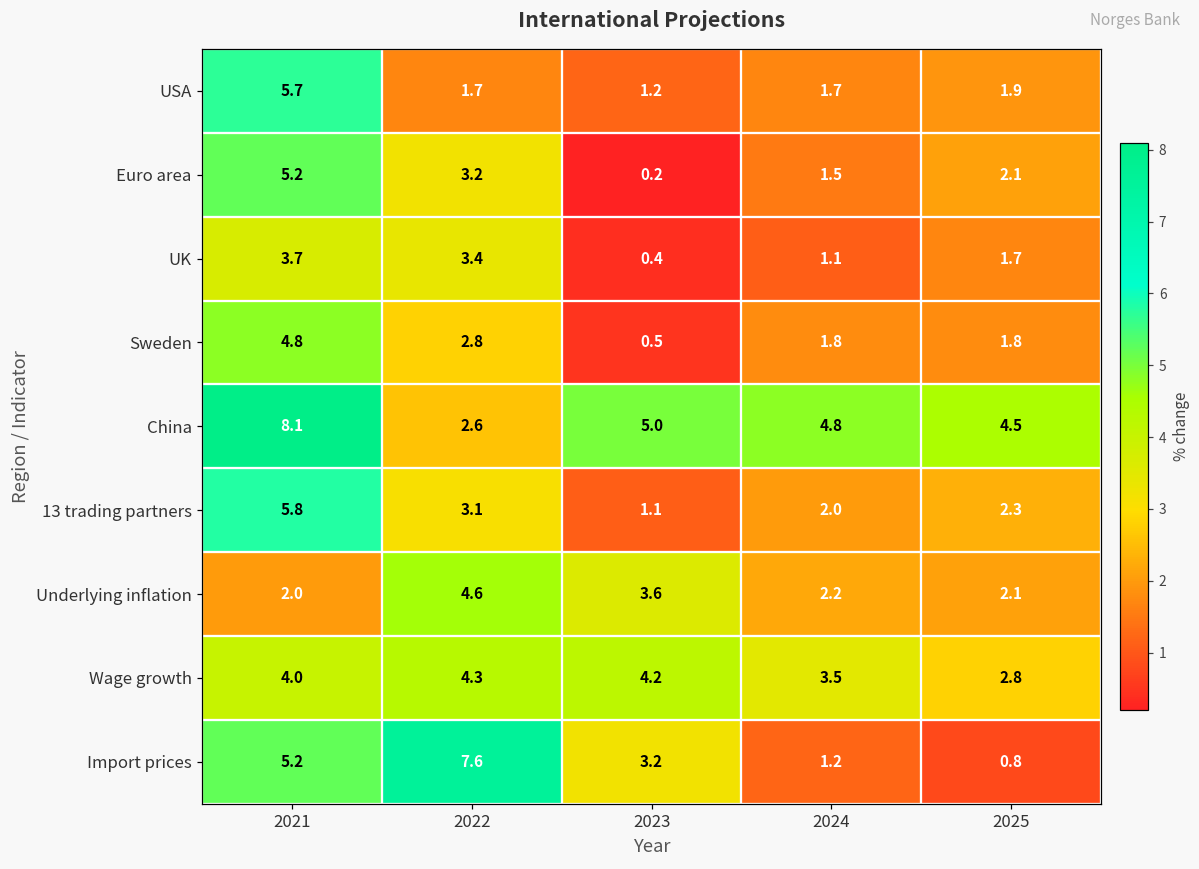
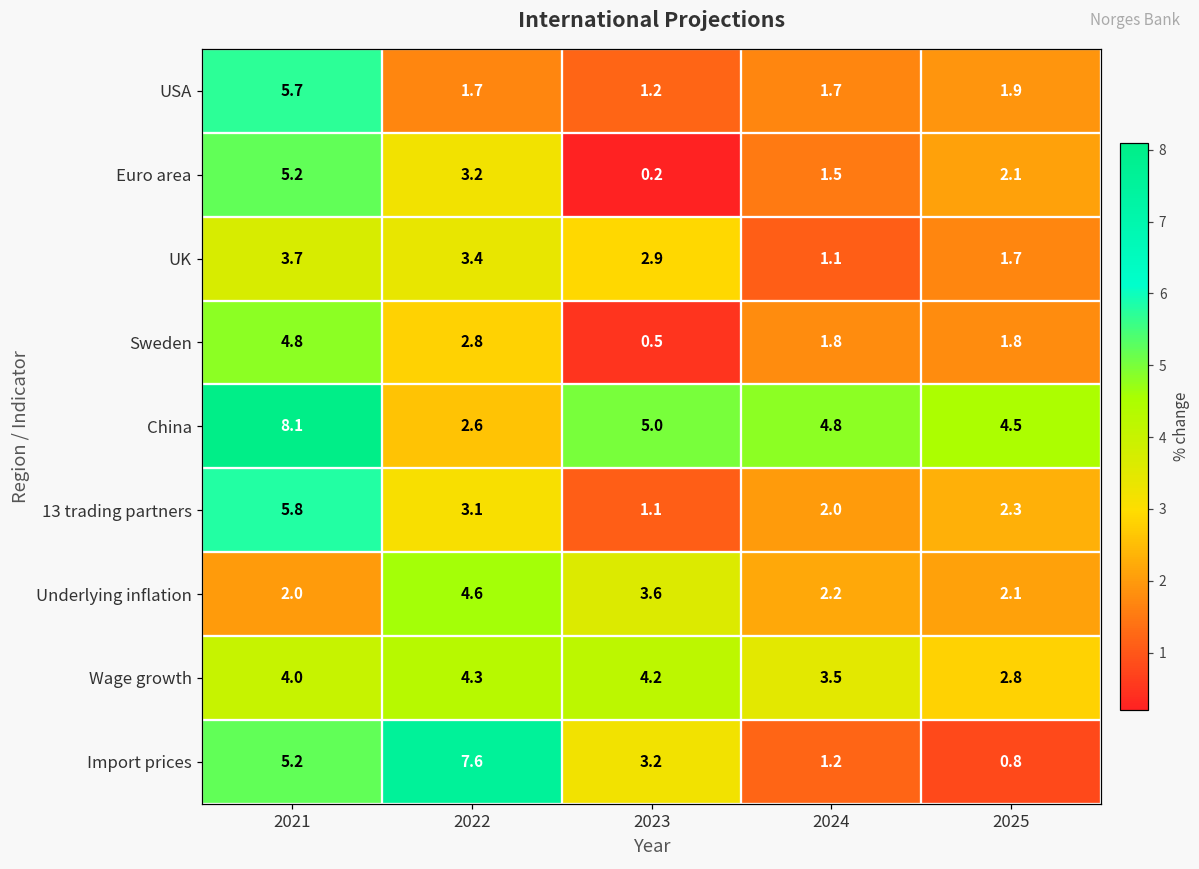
  {
    "USA": {
      "2021": 5.7,
      "2022": 1.7,
      "2023": 1.2,
      "2024": 1.7,
      "2025": 1.9
    },
    "Euro area": {
      "2021": 5.2,
      "2022": 3.2,
      "2023": 0.2,
      "2024": 1.5,
      "2025": 2.1
    },
    "UK": {
      "2021": 3.7,
      "2022": 3.4,
-     "2023": 0.4,
+     "2023": 2.9,
      "2024": 1.1,
      "2025": 1.7
    },
    "Sweden": {
      "2021": 4.8,
      "2022": 2.8,
      "2023": 0.5,
      "2024": 1.8,
      "2025": 1.8
    },
    "China": {
      "2021": 8.1,
      "2022": 2.6,
      "2023": 5.0,
      "2024": 4.8,
      "2025": 4.5
    },
    "13 trading partners": {
      "2021": 5.8,
      "2022": 3.1,
      "2023": 1.1,
      "2024": 2.0,
      "2025": 2.3
    },
    "Underlying inflation": {
      "2021": 2.0,
      "2022": 4.6,
      "2023": 3.6,
      "2024": 2.2,
      "2025": 2.1
    },
    "Wage growth": {
      "2021": 4.0,
      "2022": 4.3,
      "2023": 4.2,
      "2024": 3.5,
      "2025": 2.8
    },
    "Import prices": {
      "2021": 5.2,
      "2022": 7.6,
      "2023": 3.2,
      "2024": 1.2,
      "2025": 0.8
    }
  }
